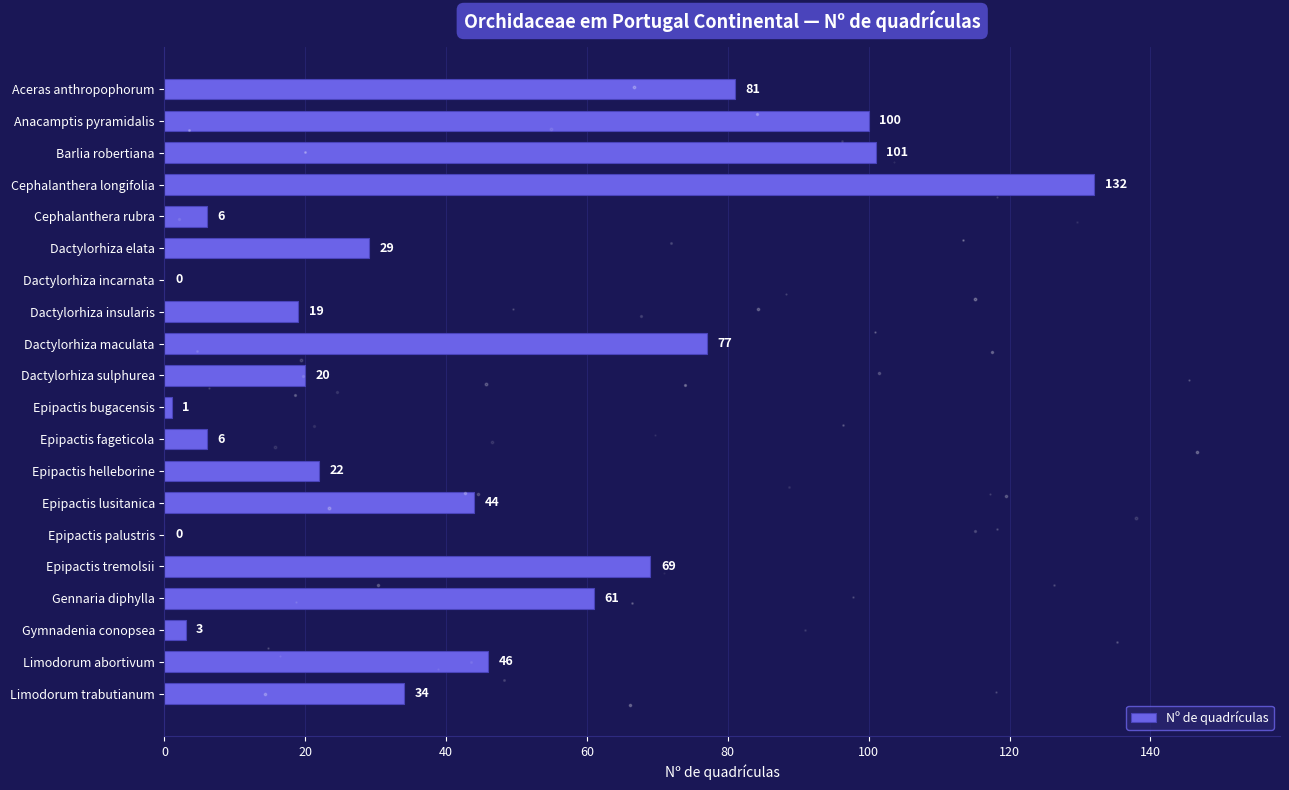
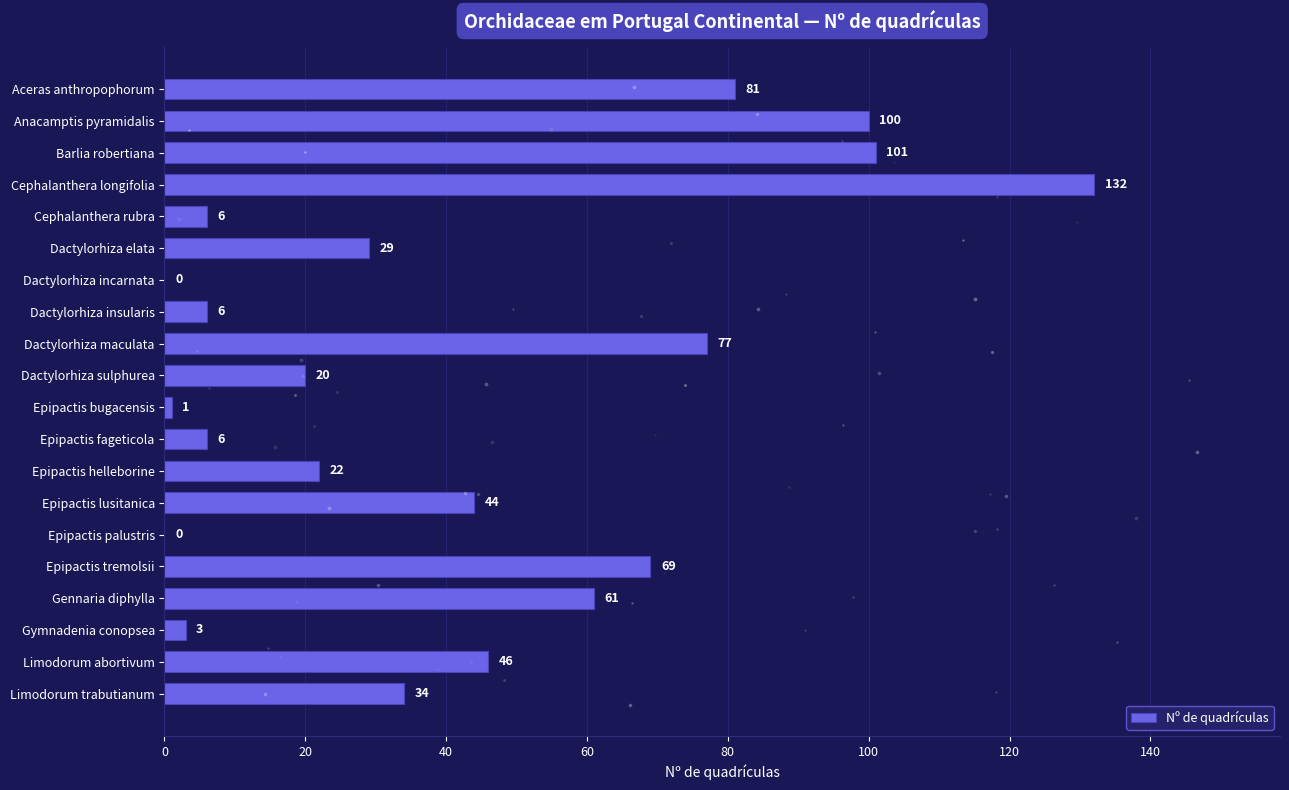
  {
    "Nº de quadrículas": {
      "Aceras anthropophorum": 81,
      "Anacamptis pyramidalis": 100,
      "Barlia robertiana": 101,
      "Cephalanthera longifolia": 132,
      "Cephalanthera rubra": 6,
      "Dactylorhiza elata": 29,
      "Dactylorhiza incarnata": 0,
-     "Dactylorhiza insularis": 19,
+     "Dactylorhiza insularis": 6,
      "Dactylorhiza maculata": 77,
      "Dactylorhiza sulphurea": 20,
      "Epipactis bugacensis": 1,
      "Epipactis fageticola": 6,
      "Epipactis helleborine": 22,
      "Epipactis lusitanica": 44,
      "Epipactis palustris": 0,
      "Gennaria diphylla": 61,
      "Gymnadenia conopsea": 3,
      "Limodorum abortivum": 46,
      "Limodorum trabutianum": 34
    }
  }
